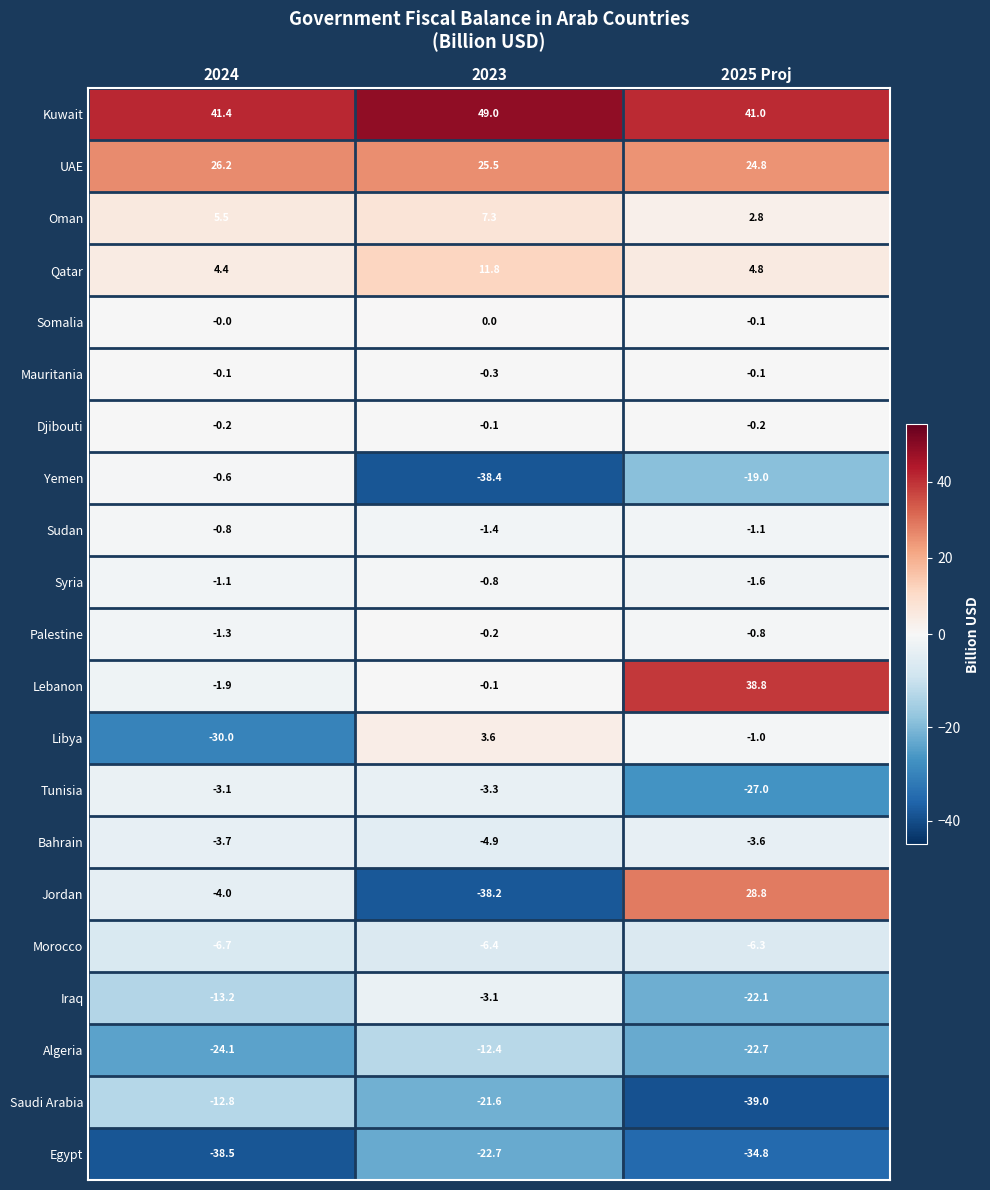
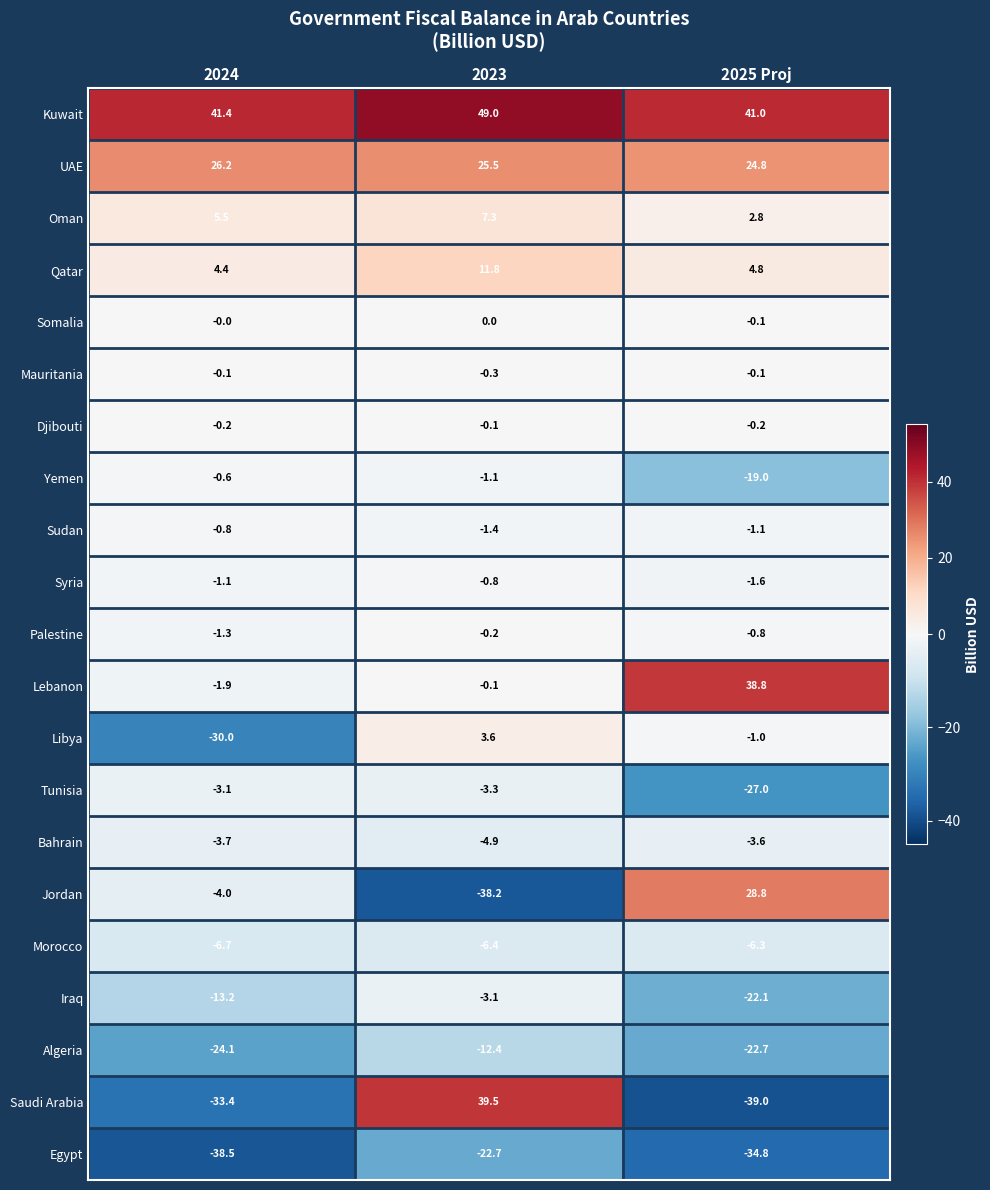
  {
    "Kuwait": {
      "2024": 41.4,
      "2023": 49.0,
      "2025 Proj": 41.0
    },
    "UAE": {
      "2024": 26.2,
      "2023": 25.5,
      "2025 Proj": 24.8
    },
    "Oman": {
      "2025 Proj": 2.8
    },
    "Qatar": {
      "2024": 4.4,
      "2023": 11.8,
      "2025 Proj": 4.8
    },
    "Somalia": {
      "2024": -0.0,
      "2023": 0.0,
      "2025 Proj": -0.1
    },
    "Mauritania": {
      "2024": -0.1,
      "2023": -0.3,
      "2025 Proj": -0.1
    },
    "Djibouti": {
      "2024": -0.2,
      "2023": -0.1,
      "2025 Proj": -0.2
    },
    "Yemen": {
      "2024": -0.6,
-     "2023": -38.4,
+     "2023": -1.1,
      "2025 Proj": -19.0
    },
    "Sudan": {
      "2024": -0.8,
      "2023": -1.4,
      "2025 Proj": -1.1
    },
    "Syria": {
      "2024": -1.1,
      "2023": -0.8,
      "2025 Proj": -1.6
    },
    "Palestine": {
      "2024": -1.3,
      "2023": -0.2,
      "2025 Proj": -0.8
    },
    "Lebanon": {
      "2024": -1.9,
      "2023": -0.1,
      "2025 Proj": 38.8
    },
    "Libya": {
      "2024": -30.0,
      "2023": 3.6,
      "2025 Proj": -1.0
    },
    "Tunisia": {
      "2024": -3.1,
      "2023": -3.3,
      "2025 Proj": -27.0
    },
    "Bahrain": {
      "2024": -3.7,
      "2023": -4.9,
      "2025 Proj": -3.6
    },
    "Jordan": {
      "2024": -4.0,
      "2023": -38.2,
      "2025 Proj": 28.8
    },
    "Iraq": {
      "2024": -13.2,
      "2023": -3.1,
      "2025 Proj": -22.1
    },
    "Algeria": {
      "2024": -24.1,
      "2023": -12.4,
      "2025 Proj": -22.7
    },
    "Saudi Arabia": {
-     "2024": -12.8,
-     "2023": -21.6,
+     "2024": -33.4,
+     "2023": 39.5,
      "2025 Proj": -39.0
    },
    "Egypt": {
      "2024": -38.5,
      "2023": -22.7,
      "2025 Proj": -34.8
    }
  }
